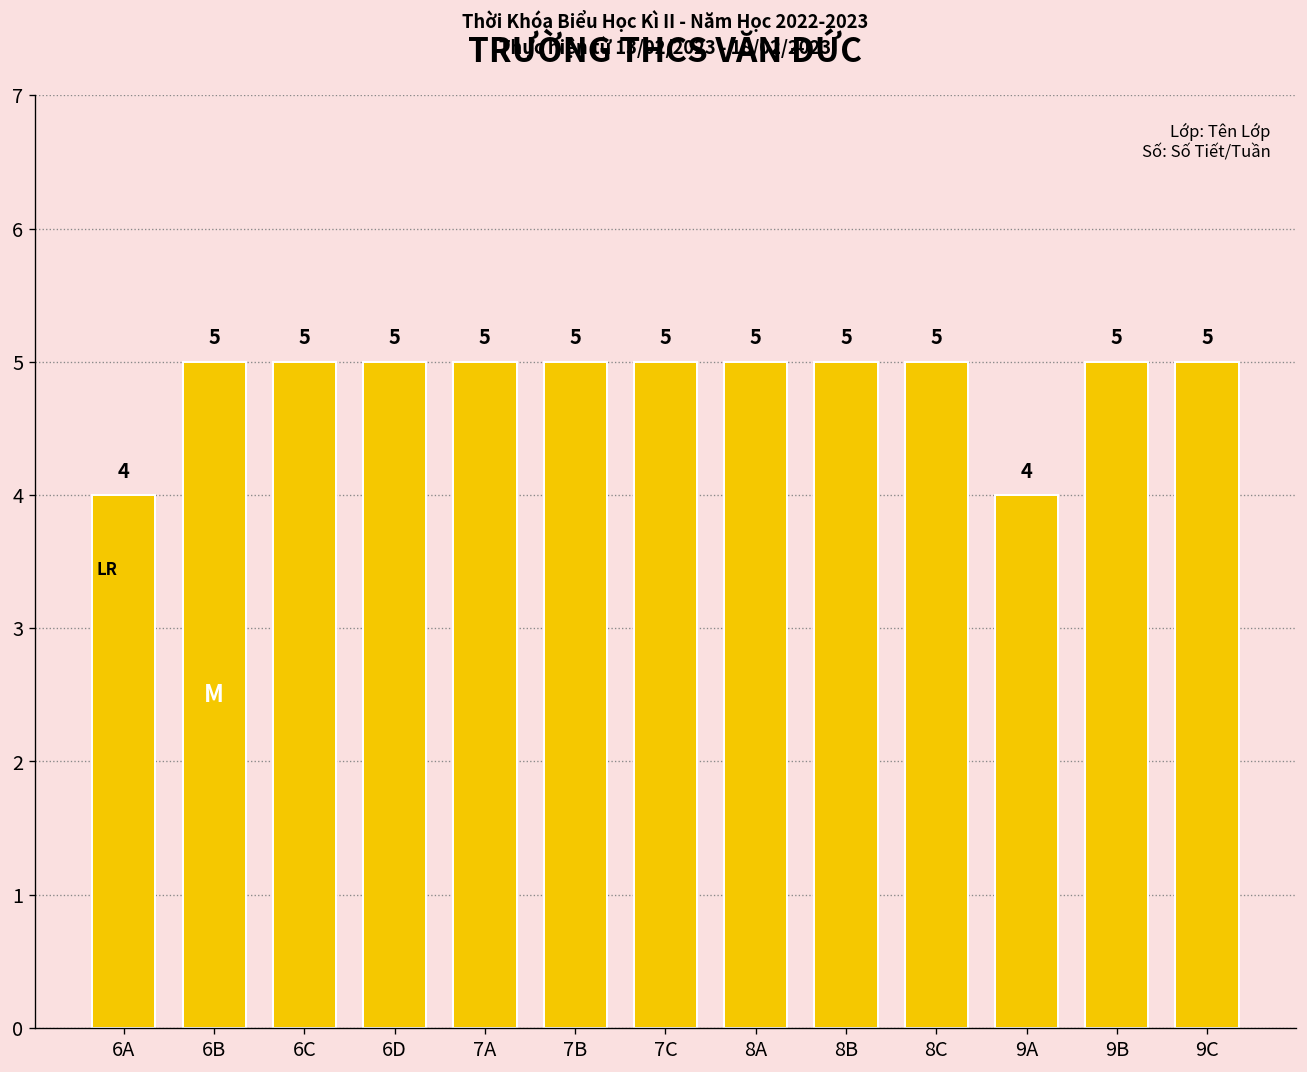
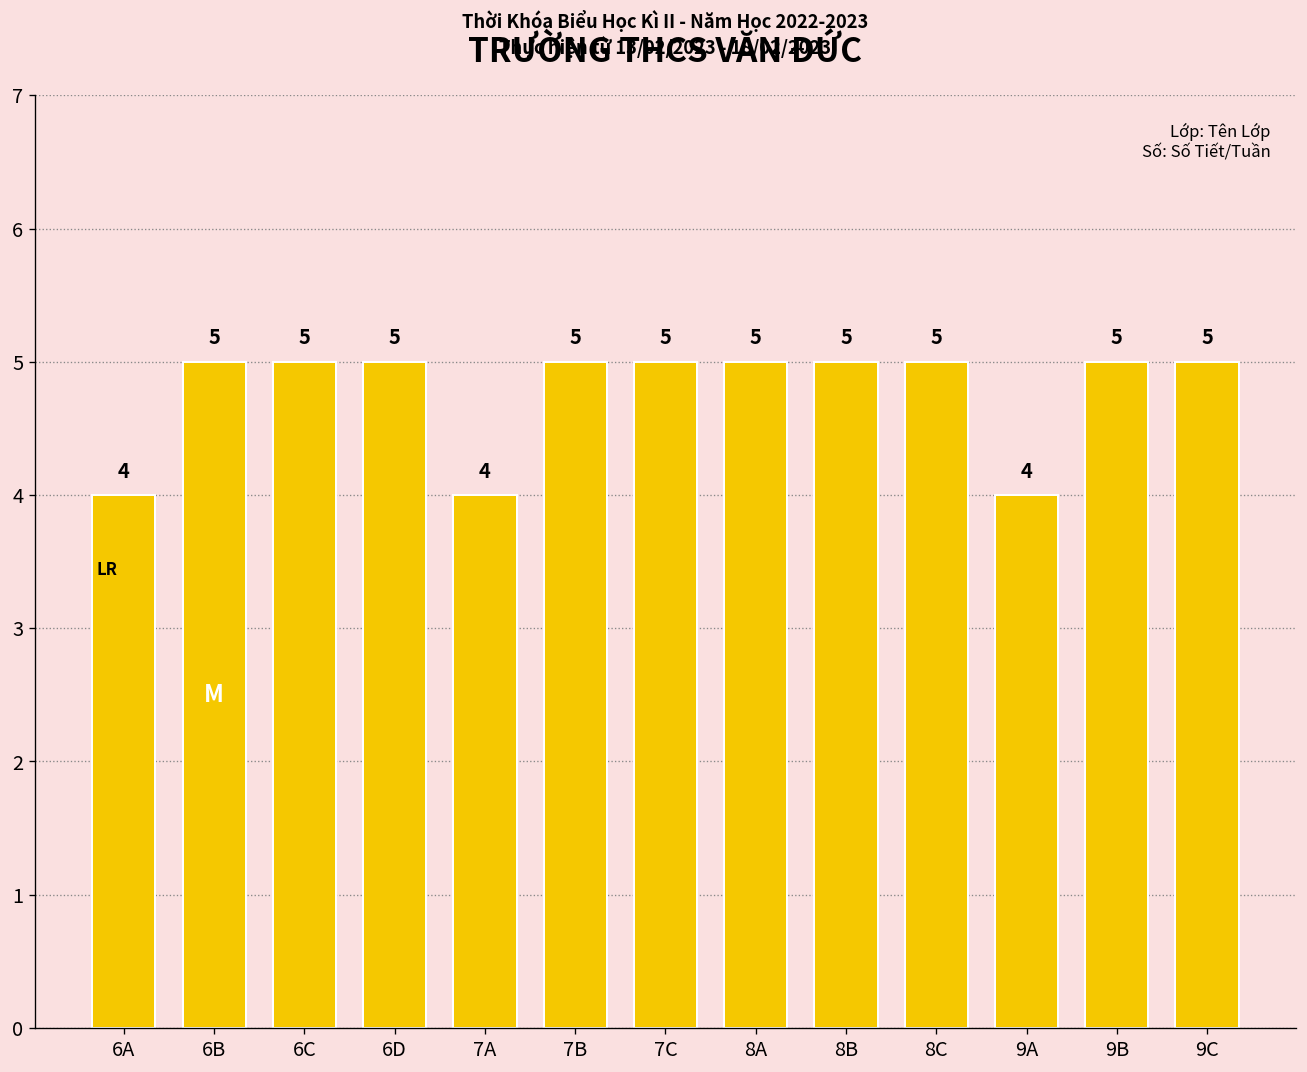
  {
    "6A": 4,
    "6B": 5,
    "6C": 5,
    "6D": 5,
-   "7A": 5,
+   "7A": 4,
    "7B": 5,
    "7C": 5,
    "8A": 5,
    "8B": 5,
    "8C": 5,
    "9A": 4,
    "9B": 5,
    "9C": 5
  }
